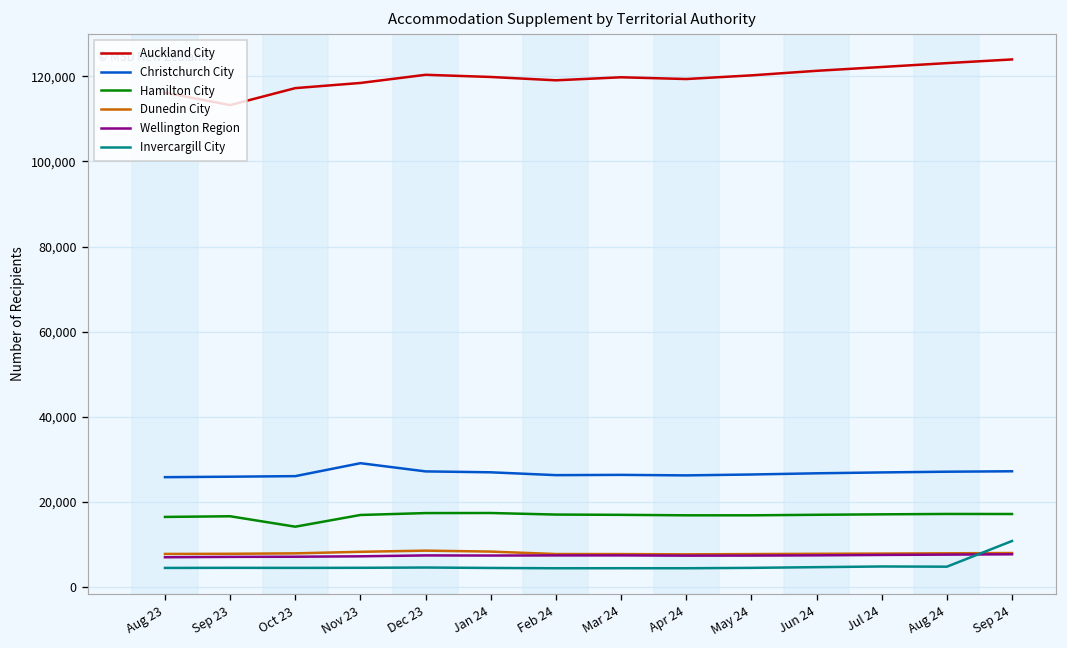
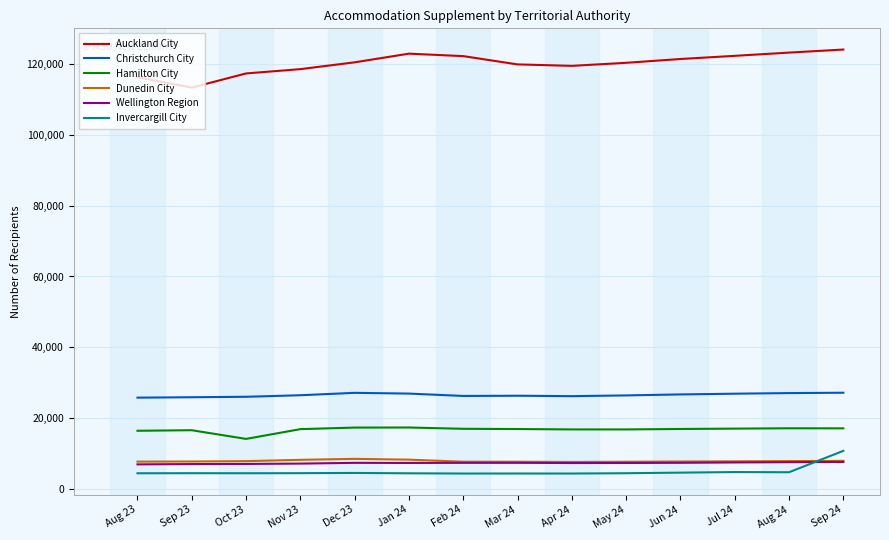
  {
    "Auckland City": {
      "Oct 23": "117,000",
      "Nov 23": "118,000",
      "Dec 23": "120,000",
-     "Jan 24": "120,000",
-     "Feb 24": "119,000",
+     "Jan 24": "123,000",
+     "Feb 24": "122,000",
      "Mar 24": "120,000",
      "Apr 24": "119,000",
      "May 24": "120,000",
      "Jun 24": "121,000",
      "Jul 24": "122,000",
      "Aug 24": "123,000",
      "Sep 24": "124,000"
    },
    "Christchurch City": {
      "Aug 23": "26,000",
      "Sep 23": "26,000",
      "Oct 23": "26,000",
-     "Nov 23": "29,000",
+     "Nov 23": "27,000",
      "Dec 23": "27,000",
      "Jan 24": "27,000",
      "Feb 24": "26,000",
      "Mar 24": "26,000",
      "Apr 24": "26,000",
      "May 24": "26,000",
      "Jun 24": "27,000",
      "Jul 24": "27,000",
      "Aug 24": "27,000",
      "Sep 24": "27,000"
    },
    "Hamilton City": {
      "Aug 23": "17,000",
      "Sep 23": "17,000",
      "Oct 23": "14,000",
      "Nov 23": "17,000",
      "Dec 23": "17,000",
      "Jan 24": "17,000",
      "Feb 24": "17,000",
      "Mar 24": "17,000",
      "Apr 24": "17,000",
      "May 24": "17,000",
      "Jun 24": "17,000",
      "Jul 24": "17,000",
      "Aug 24": "17,000",
      "Sep 24": "17,000"
    },
    "Dunedin City": {
      "Aug 23": "8,000",
      "Sep 23": "8,000",
      "Oct 23": "8,000",
      "Nov 23": "8,000",
      "Dec 23": "9,000",
      "Jan 24": "8,000"
    },
    "Wellington Region": {
      "Aug 23": "7,000",
      "Sep 23": "7,000",
      "Oct 23": "7,000",
      "Nov 23": "7,000",
      "Dec 23": "7,000",
      "Jan 24": "7,000"
    },
    "Invercargill City": {
      "Aug 23": "5,000",
      "Sep 23": "5,000",
      "Oct 23": "5,000",
      "Nov 23": "5,000",
      "Dec 23": "5,000",
      "Jan 24": "5,000",
      "Feb 24": "4,000",
      "Mar 24": "4,000",
      "Apr 24": "4,000",
      "May 24": "5,000",
      "Jun 24": "5,000",
      "Jul 24": "5,000",
      "Aug 24": "5,000",
      "Sep 24": "11,000"
    }
  }
